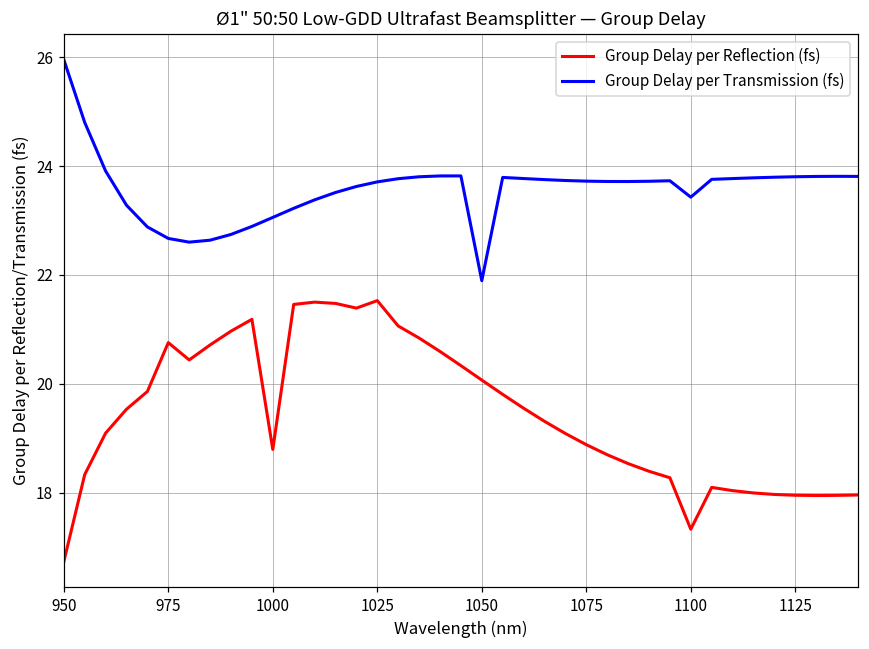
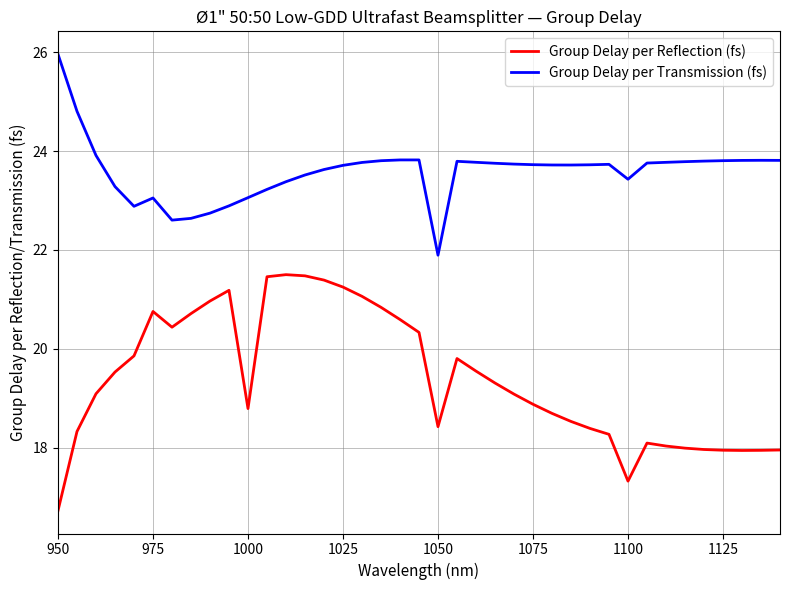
  {
    "Group Delay per Reflection (fs)": {
      "950": 16.7,
      "975": 20.8,
      "1000": 18.8,
-     "1025": 21.5,
-     "1050": 20.1,
+     "1025": 21.2,
+     "1050": 18.4,
      "1075": 18.9,
      "1100": 17.3,
      "1125": 18.0
    },
    "Group Delay per Transmission (fs)": {
      "950": 26.0,
-     "975": 22.7,
+     "975": 23.1,
      "1000": 23.1,
      "1025": 23.7,
      "1050": 21.9,
      "1075": 23.7,
      "1100": 23.4,
      "1125": 23.8
    }
  }
